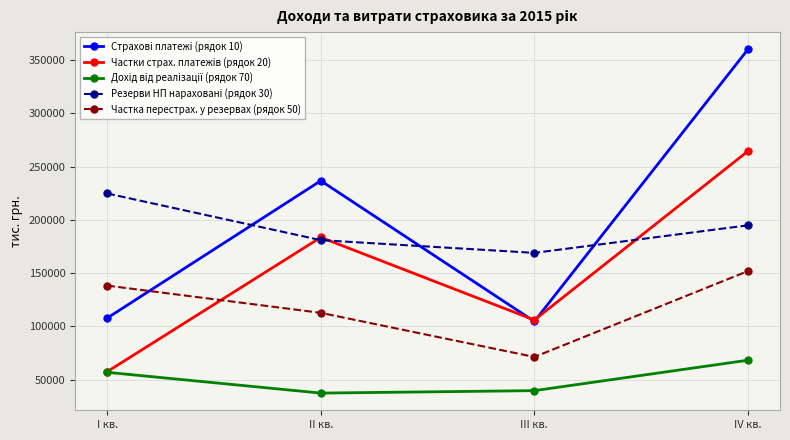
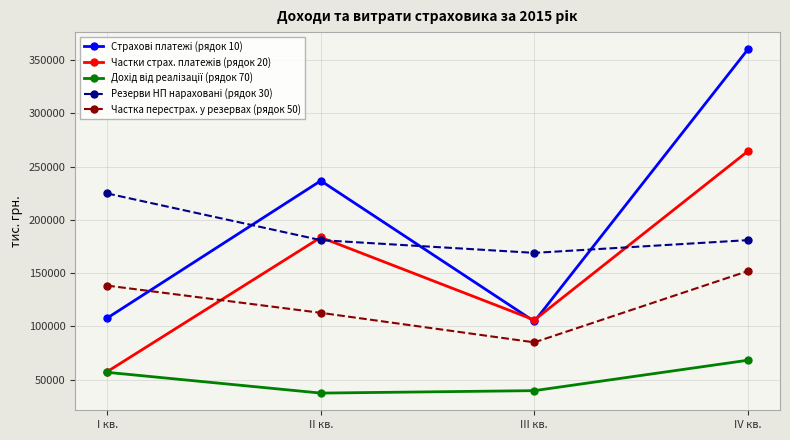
  {
    "Страхові платежі (рядок 10)": {
      "I кв.": 108000,
      "II кв.": 237000,
      "IV кв.": 360000
    },
    "Частки страх. платежів (рядок 20)": {
      "II кв.": 184000,
      "IV кв.": 264000
    },
    "Дохід від реалізації (рядок 70)": {
      "II кв.": 37000,
      "III кв.": 40000,
      "IV кв.": 68000
    },
    "Резерви НП нараховані (рядок 30)": {
      "I кв.": 225000,
      "II кв.": 181000,
      "III кв.": 169000,
-     "IV кв.": 195000
+     "IV кв.": 181000
    },
    "Частка перестрах. у резервах (рядок 50)": {
      "I кв.": 138000,
      "II кв.": 113000,
-     "III кв.": 71000,
+     "III кв.": 85000,
      "IV кв.": 152000
    }
  }
